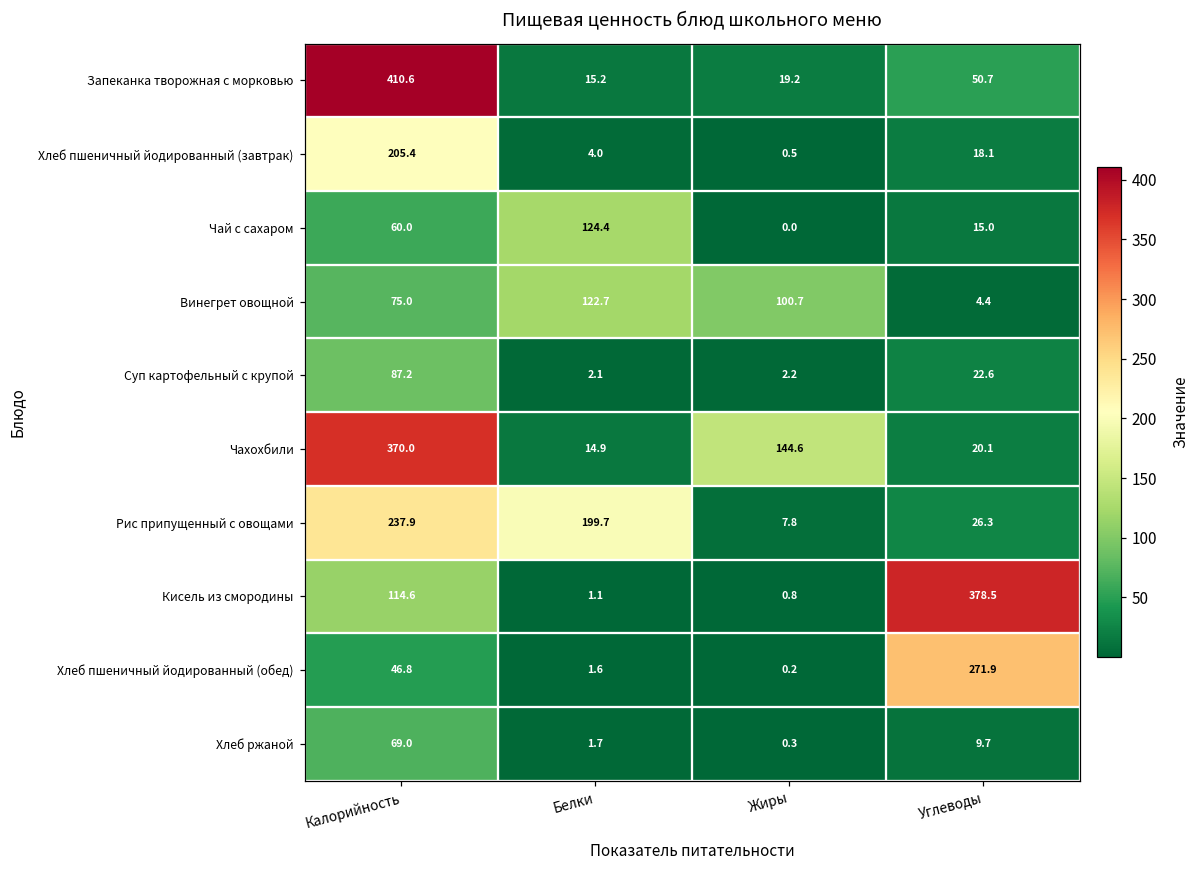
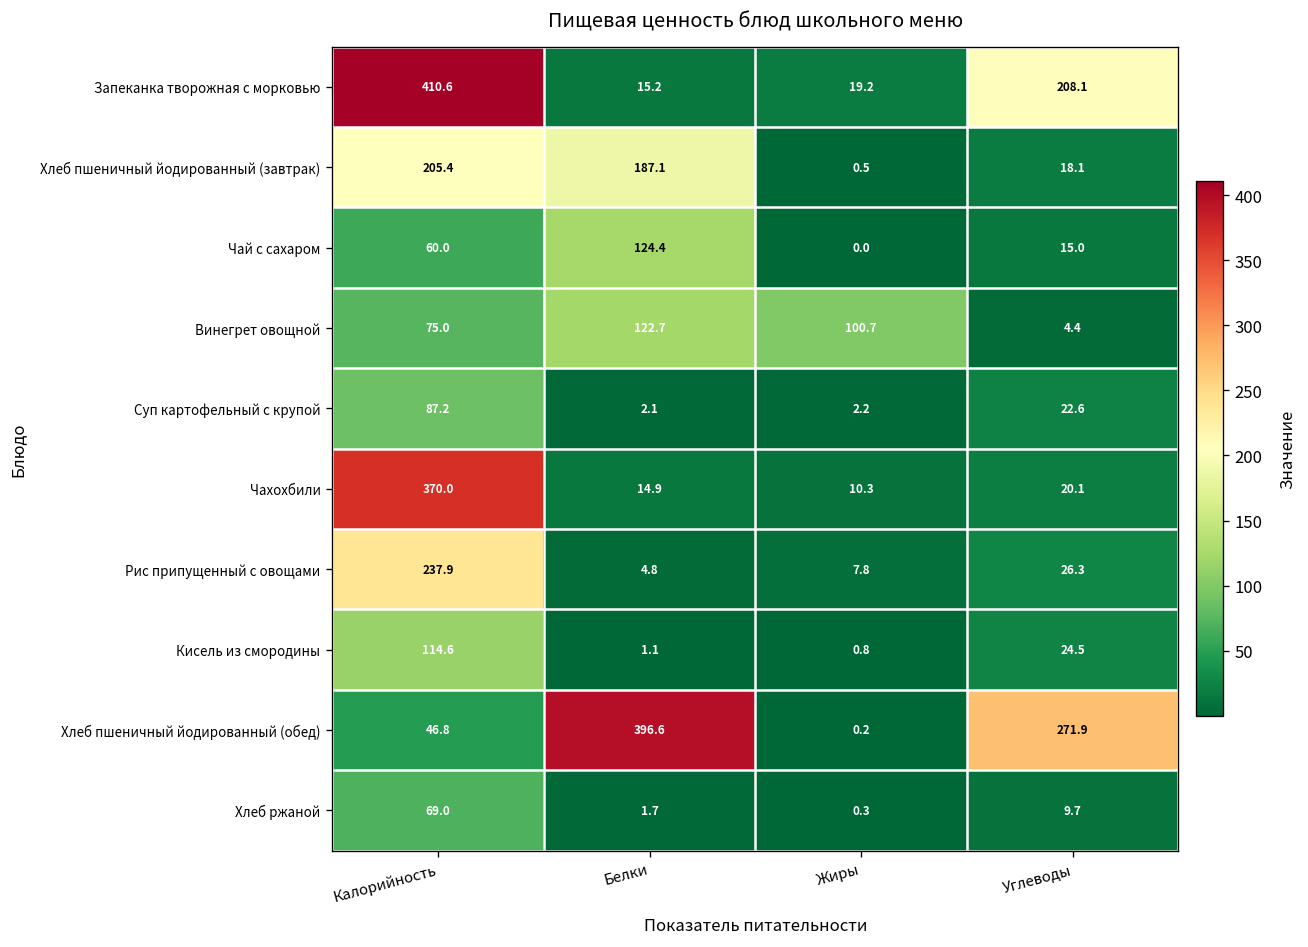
  {
    "Запеканка творожная с морковью": {
      "Калорийность": 410.6,
      "Белки": 15.2,
      "Жиры": 19.2,
-     "Углеводы": 50.7
+     "Углеводы": 208.1
    },
    "Хлеб пшеничный йодированный (завтрак)": {
      "Калорийность": 205.4,
-     "Белки": 4.0,
+     "Белки": 187.1,
      "Жиры": 0.5,
      "Углеводы": 18.1
    },
    "Чай с сахаром": {
      "Калорийность": 60.0,
      "Белки": 124.4,
      "Жиры": 0.0,
      "Углеводы": 15.0
    },
    "Винегрет овощной": {
      "Калорийность": 75.0,
      "Белки": 122.7,
      "Жиры": 100.7,
      "Углеводы": 4.4
    },
    "Суп картофельный с крупой": {
      "Калорийность": 87.2,
      "Белки": 2.1,
      "Жиры": 2.2,
      "Углеводы": 22.6
    },
    "Чахохбили": {
      "Калорийность": 370.0,
      "Белки": 14.9,
-     "Жиры": 144.6,
+     "Жиры": 10.3,
      "Углеводы": 20.1
    },
    "Рис припущенный с овощами": {
      "Калорийность": 237.9,
-     "Белки": 199.7,
+     "Белки": 4.8,
      "Жиры": 7.8,
      "Углеводы": 26.3
    },
    "Кисель из смородины": {
      "Калорийность": 114.6,
      "Белки": 1.1,
      "Жиры": 0.8,
-     "Углеводы": 378.5
+     "Углеводы": 24.5
    },
    "Хлеб пшеничный йодированный (обед)": {
      "Калорийность": 46.8,
-     "Белки": 1.6,
+     "Белки": 396.6,
      "Жиры": 0.2,
      "Углеводы": 271.9
    },
    "Хлеб ржаной": {
      "Калорийность": 69.0,
      "Белки": 1.7,
      "Жиры": 0.3,
      "Углеводы": 9.7
    }
  }
